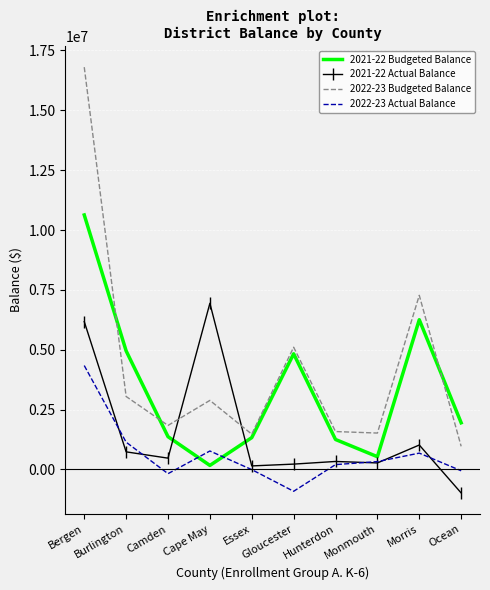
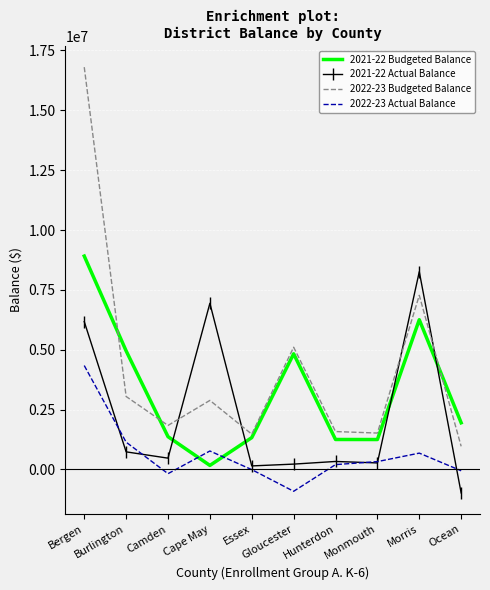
  {
    "2021-22 Budgeted Balance": {
-     "Bergen": 10600000,
+     "Bergen": 8900000,
      "Burlington": 5000000,
      "Camden": 1400000,
      "Cape May": 200000,
      "Essex": 1300000,
      "Gloucester": 4800000,
      "Hunterdon": 1200000,
-     "Monmouth": 500000,
+     "Monmouth": 1200000,
      "Morris": 6300000,
      "Ocean": 1900000
    },
    "2021-22 Actual Balance": {
      "Bergen": 6200000,
      "Burlington": 700000,
      "Camden": 500000,
      "Cape May": 6900000,
      "Essex": 100000,
      "Gloucester": 200000,
      "Hunterdon": 300000,
-     "Morris": 1000000,
+     "Morris": 8300000,
      "Ocean": -1000000
    },
    "2022-23 Budgeted Balance": {
      "Bergen": 16800000,
      "Burlington": 3000000,
      "Camden": 1800000,
      "Cape May": 2900000,
      "Essex": 1500000,
      "Gloucester": 5100000,
      "Hunterdon": 1600000,
      "Monmouth": 1500000,
      "Morris": 7300000,
      "Ocean": 1000000
    },
    "2022-23 Actual Balance": {
      "Bergen": 4300000,
      "Burlington": 1100000,
      "Camden": -200000,
      "Cape May": 800000,
      "Essex": 0,
      "Gloucester": -900000,
      "Hunterdon": 200000,
      "Morris": 700000,
      "Ocean": -100000
    }
  }
